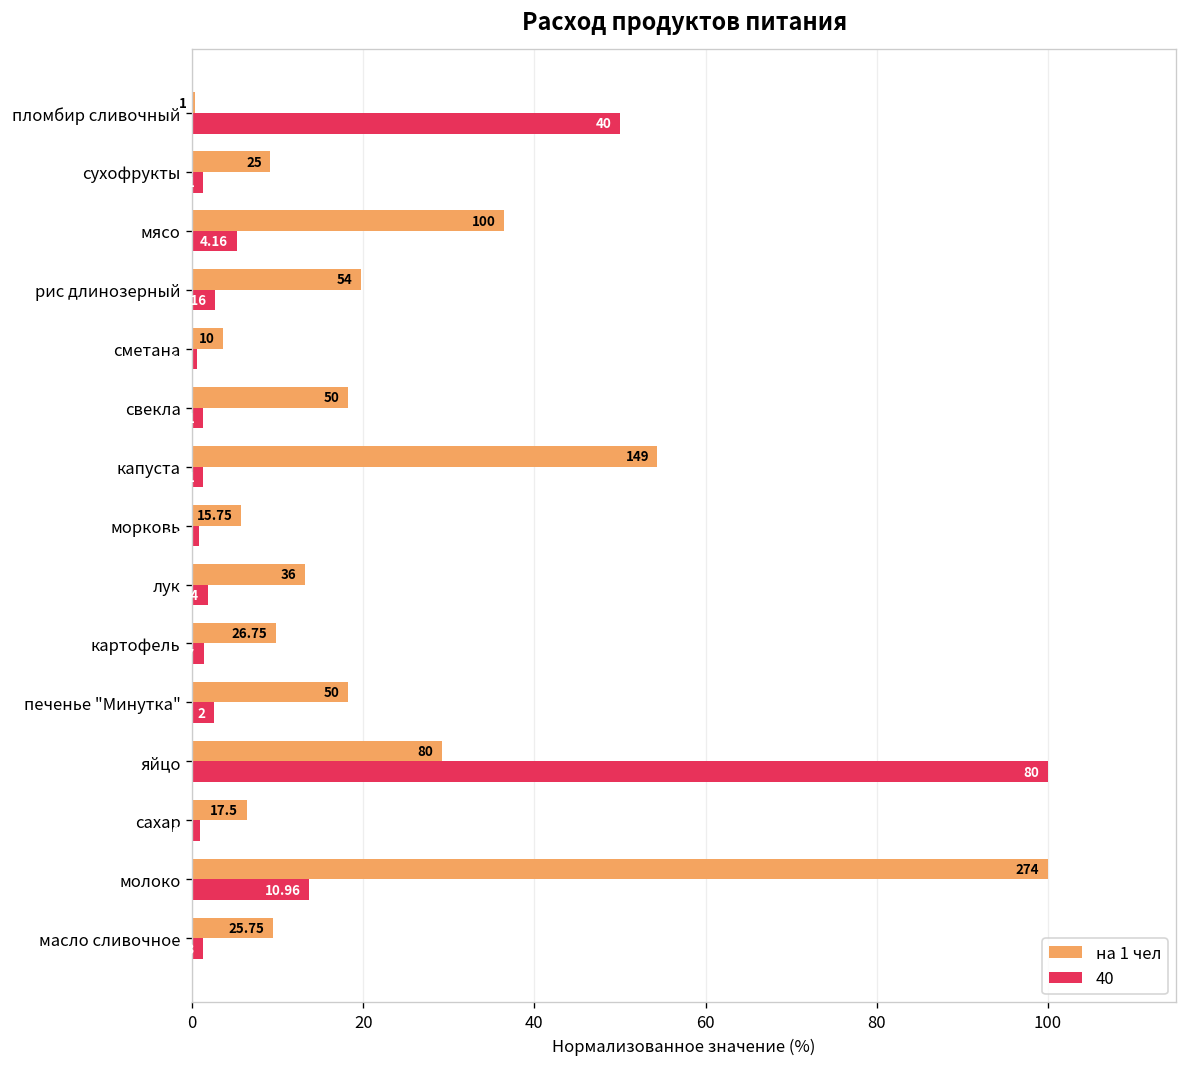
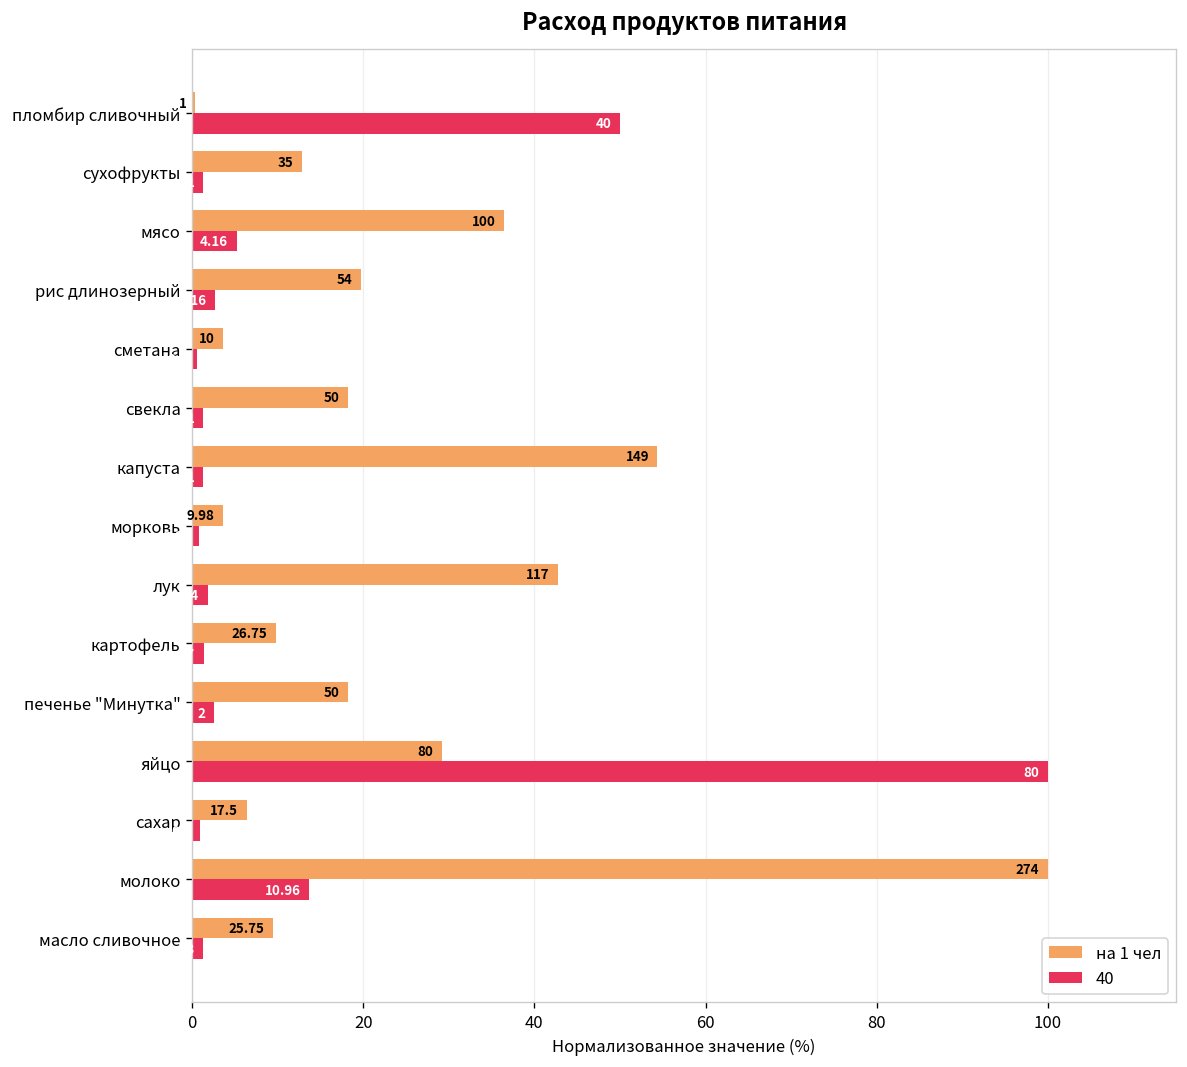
  {
    "на 1 чел": {
-     "сухофрукты": 25,
-     "морковь": 15.75,
-     "лук": 36
+     "сухофрукты": 35,
+     "морковь": 9.98,
+     "лук": 117
    },
    "40": {
      "печенье \"Минутка\"": 2
    }
  }
